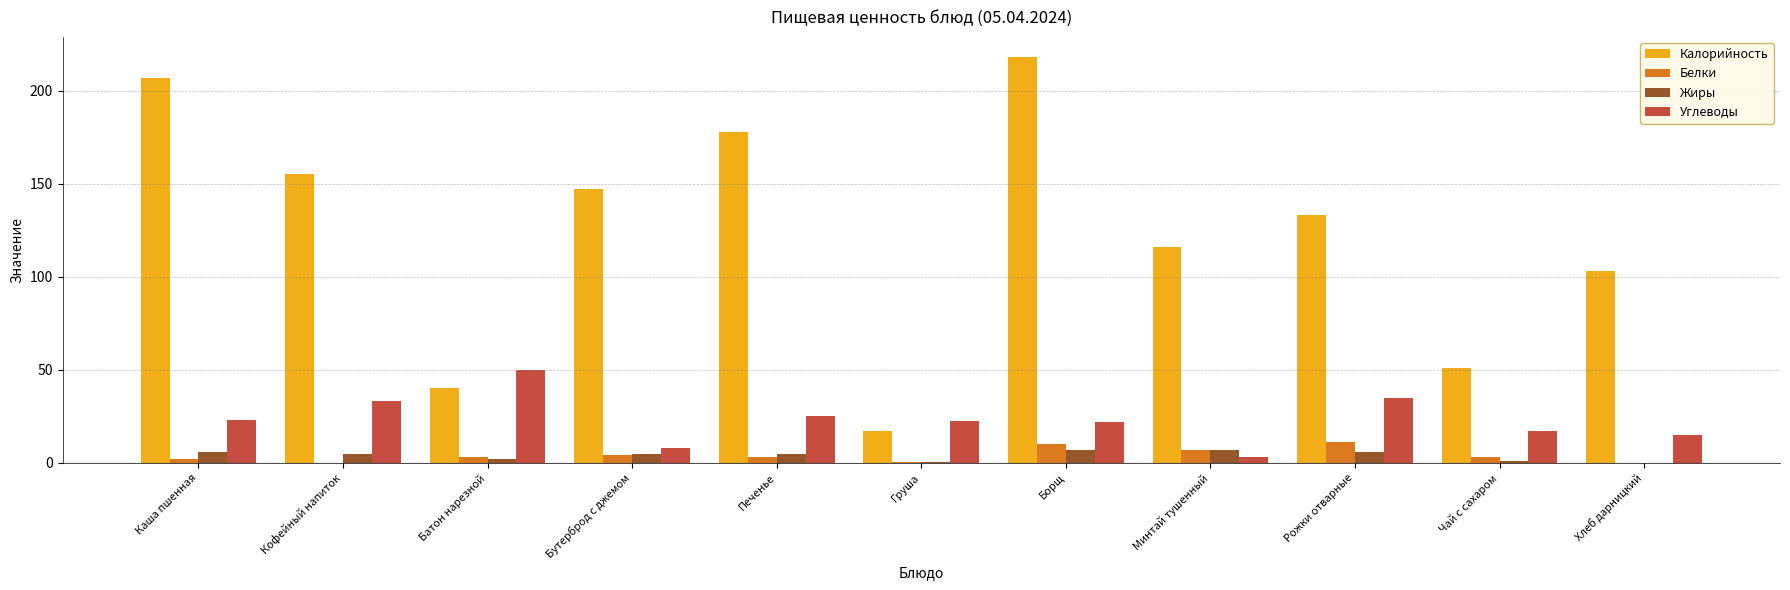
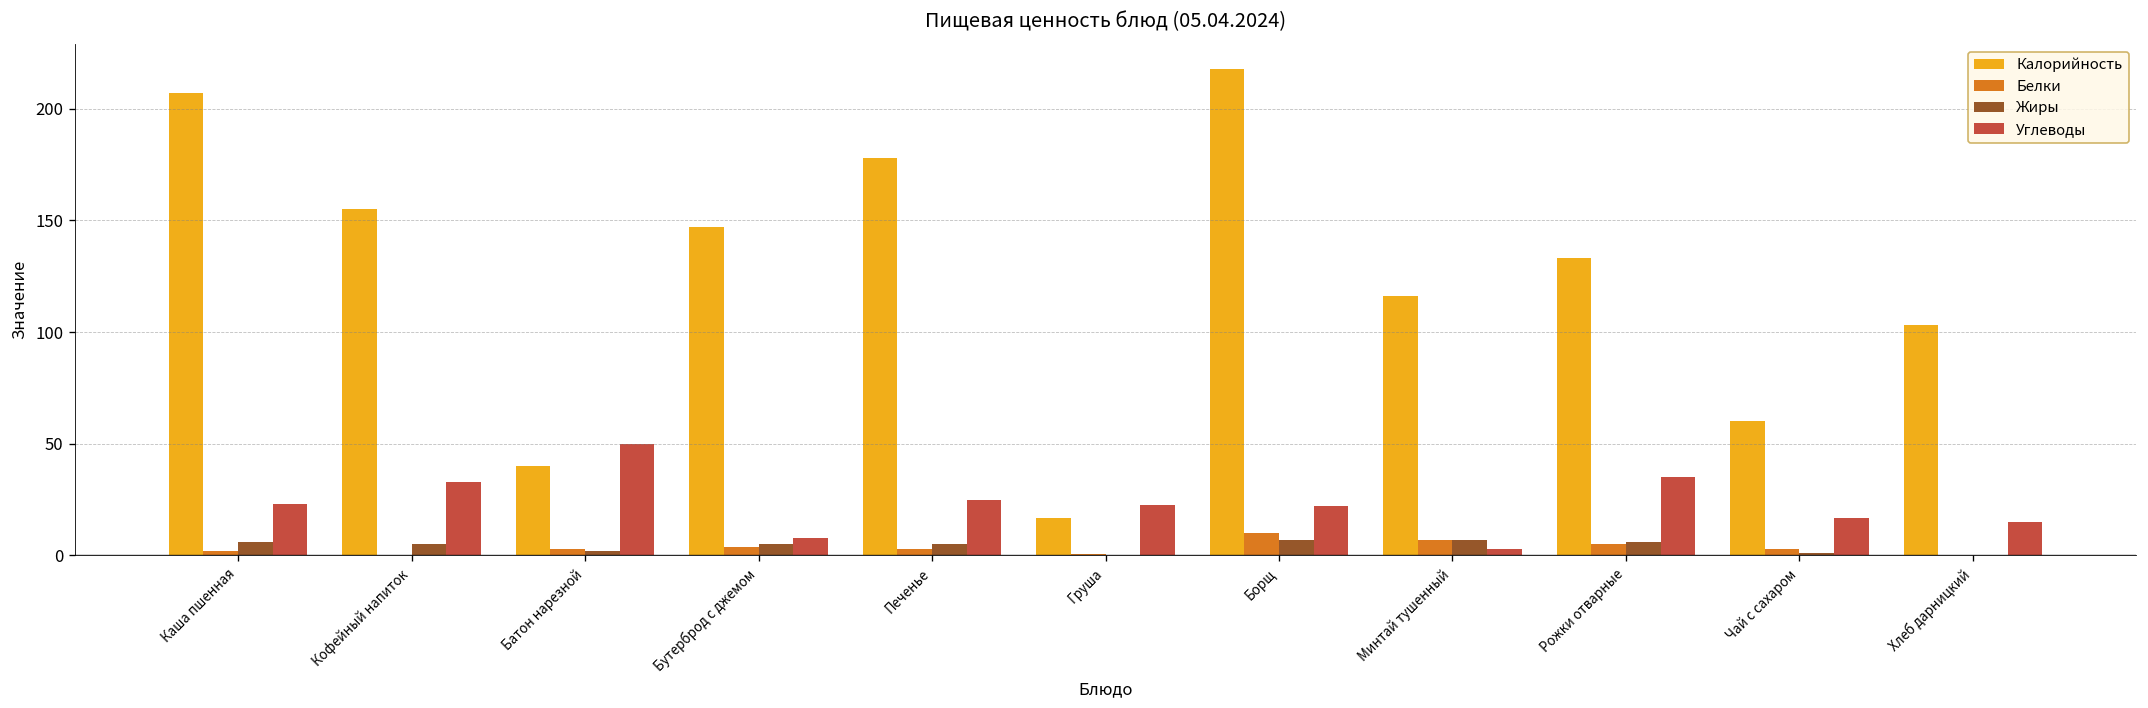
  {
    "Калорийность": {
      "Каша пшенная": 207,
      "Кофейный напиток": 155,
      "Батон нарезной": 40,
      "Бутерброд с джемом": 147,
      "Печенье": 178,
      "Груша": 17,
      "Борщ": 218,
      "Минтай тушенный": 116,
      "Рожки отварные": 133,
-     "Чай с сахаром": 51,
+     "Чай с сахаром": 60,
      "Хлеб дарницкий": 103
    },
    "Белки": {
      "Каша пшенная": 2,
      "Кофейный напиток": 0,
      "Батон нарезной": 3,
      "Бутерброд с джемом": 4,
      "Печенье": 3,
      "Борщ": 10,
      "Минтай тушенный": 7,
-     "Рожки отварные": 11,
+     "Рожки отварные": 5,
      "Чай с сахаром": 3,
      "Хлеб дарницкий": 0
    }
  }
